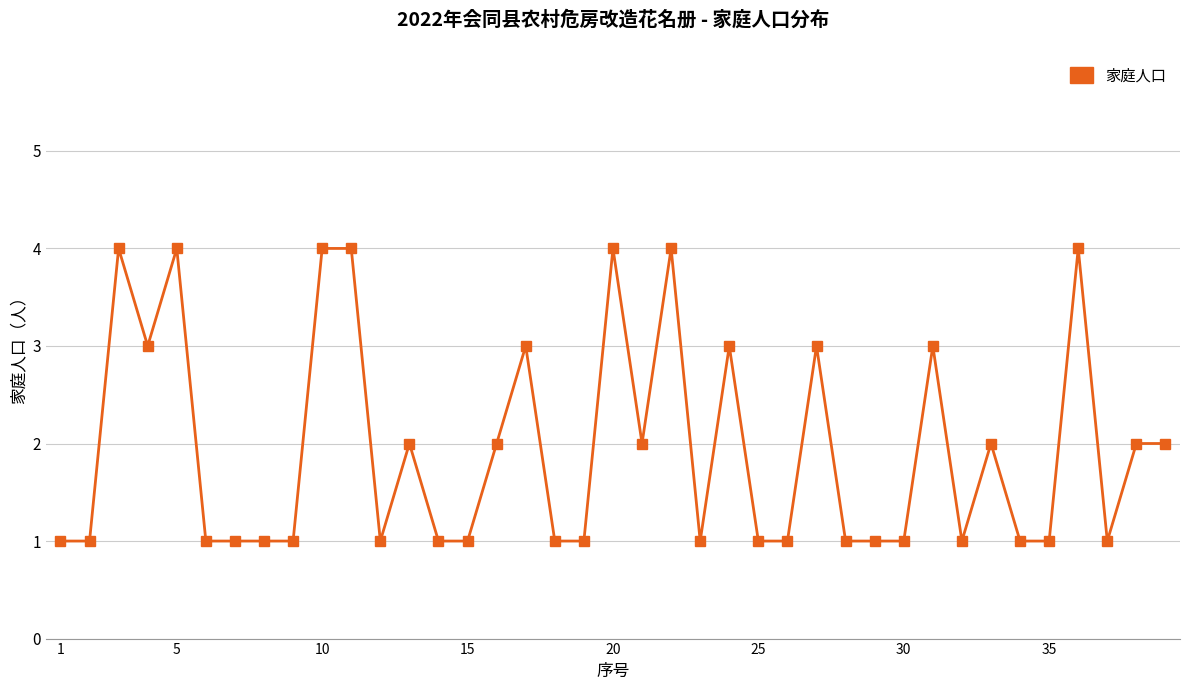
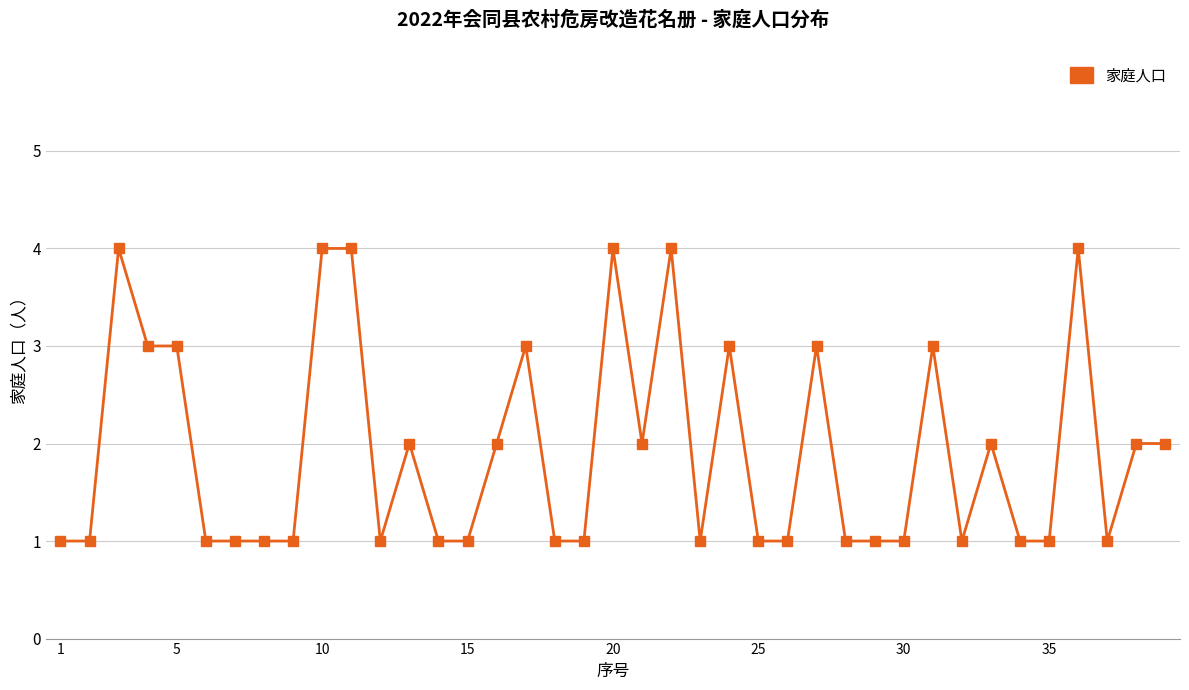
  {
    "1": 1,
-   "5": 4,
+   "5": 3,
    "10": 4,
    "15": 1,
    "20": 4,
    "25": 1,
    "30": 1,
    "35": 1
  }
